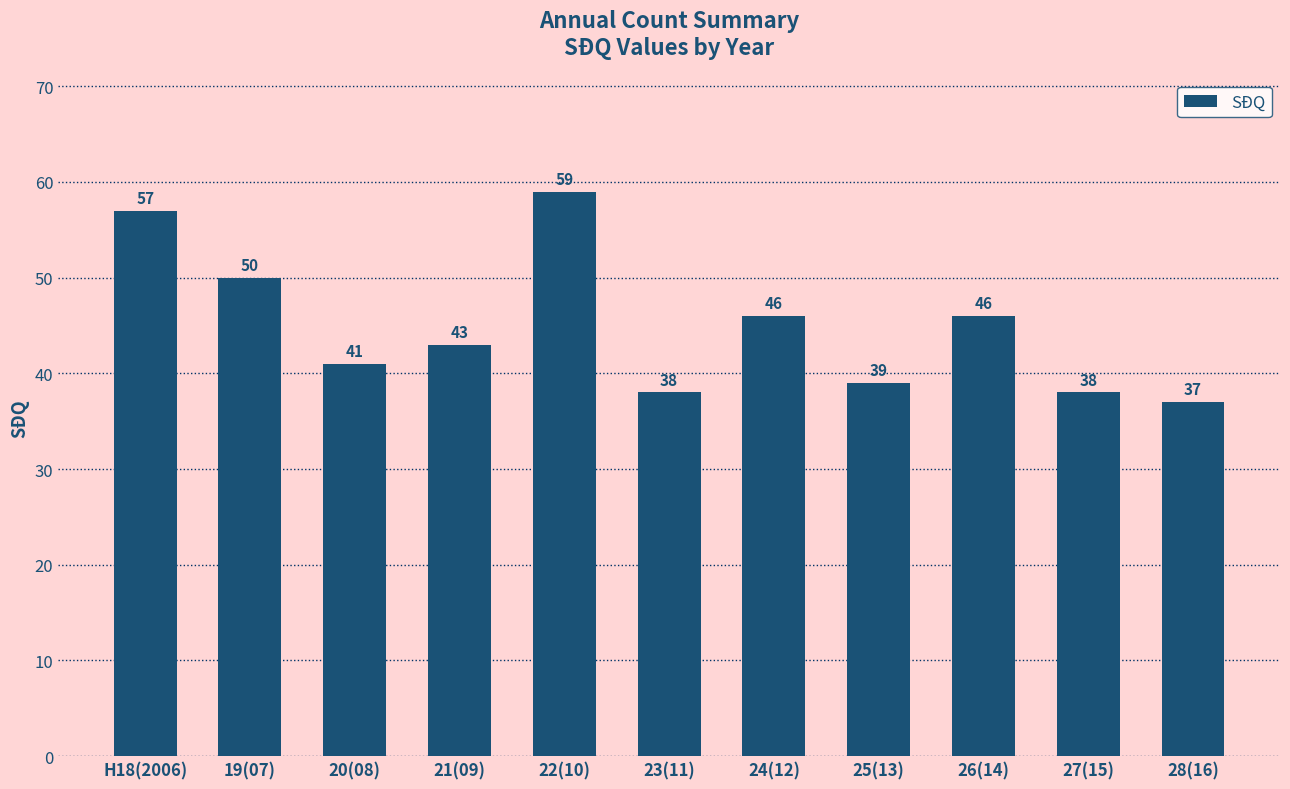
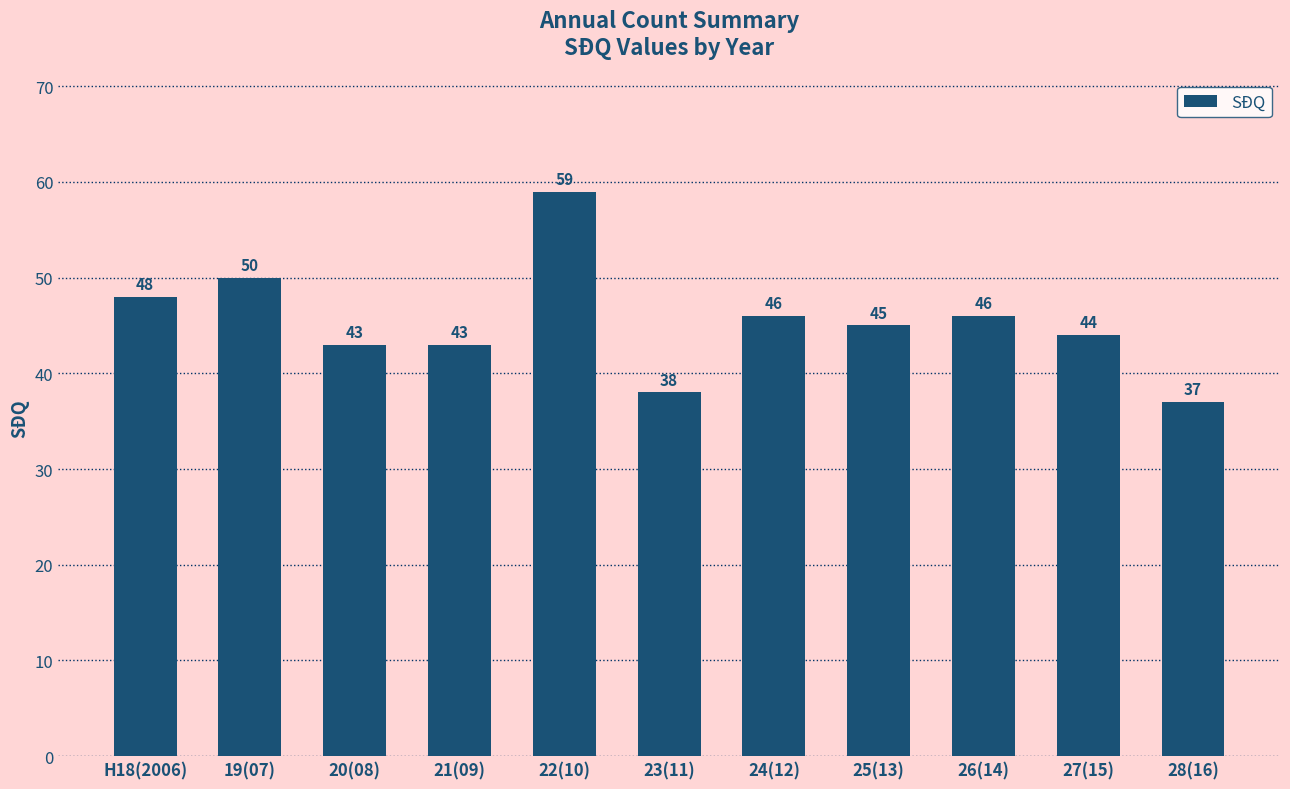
  {
-   "H18(2006)": 57,
+   "H18(2006)": 48,
    "19(07)": 50,
-   "20(08)": 41,
+   "20(08)": 43,
    "21(09)": 43,
    "22(10)": 59,
    "23(11)": 38,
    "24(12)": 46,
-   "25(13)": 39,
+   "25(13)": 45,
    "26(14)": 46,
-   "27(15)": 38,
+   "27(15)": 44,
    "28(16)": 37
  }
